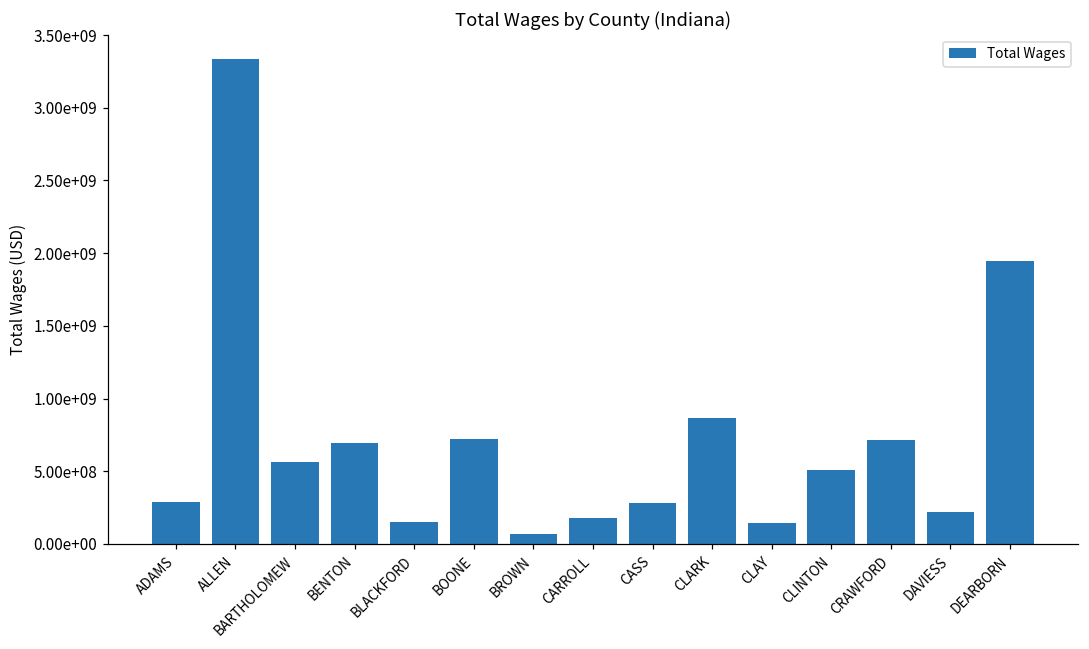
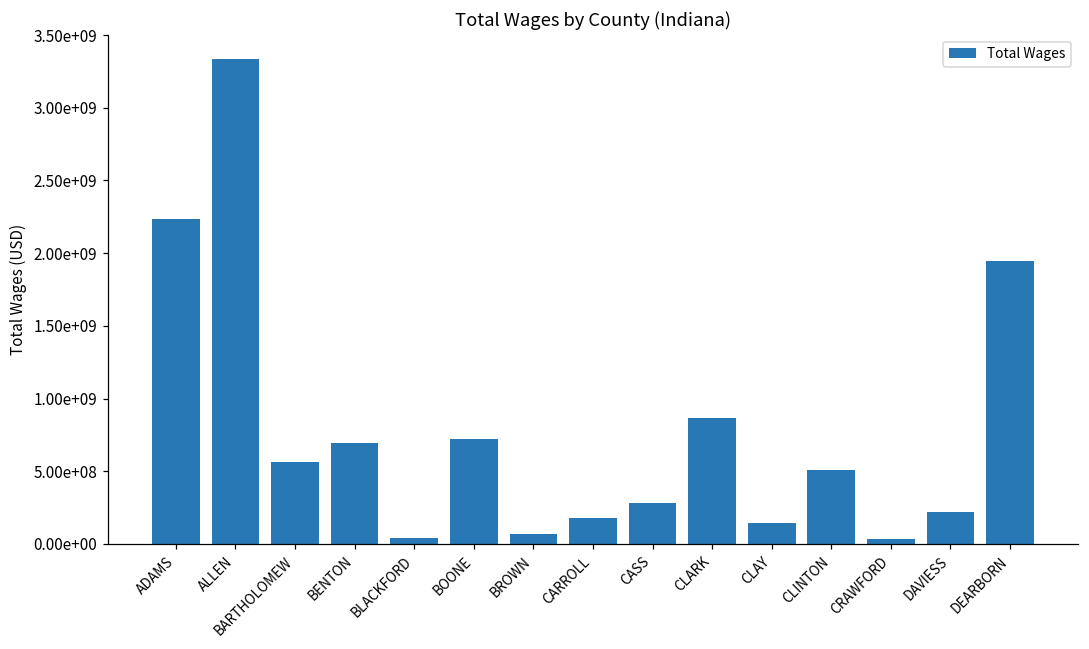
  {
-   "ADAMS": 290000000,
+   "ADAMS": 2230000000,
    "ALLEN": 3340000000,
    "BARTHOLOMEW": 560000000,
    "BENTON": 690000000,
-   "BLACKFORD": 150000000,
+   "BLACKFORD": 40000000,
    "BOONE": 730000000,
    "BROWN": 70000000,
    "CARROLL": 180000000,
    "CASS": 280000000,
    "CLARK": 870000000,
    "CLAY": 140000000,
    "CLINTON": 510000000,
-   "CRAWFORD": 710000000,
+   "CRAWFORD": 30000000,
    "DAVIESS": 220000000,
    "DEARBORN": 1950000000
  }
